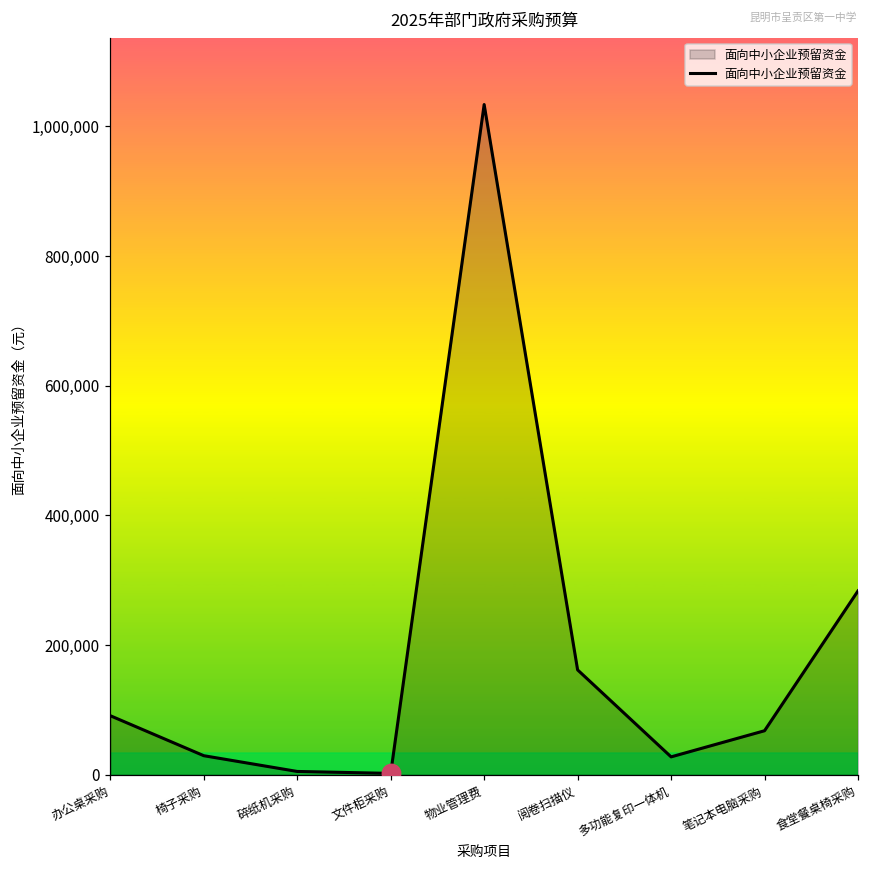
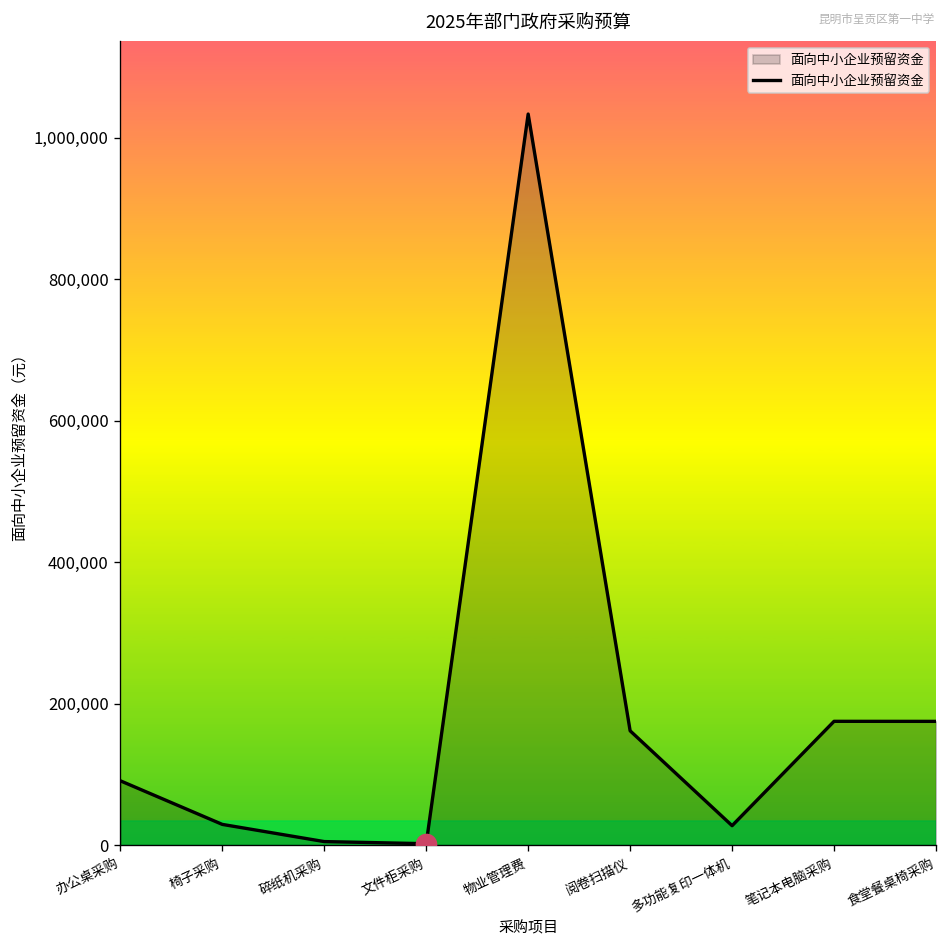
  {
    "面向中小企业预留资金": {
      "办公桌采购": "90,000",
      "物业管理费": "1,030,000",
      "阅卷扫描仪": "160,000",
-     "笔记本电脑采购": "70,000",
-     "食堂餐桌椅采购": "280,000"
+     "笔记本电脑采购": "180,000",
+     "食堂餐桌椅采购": "180,000"
    }
  }
